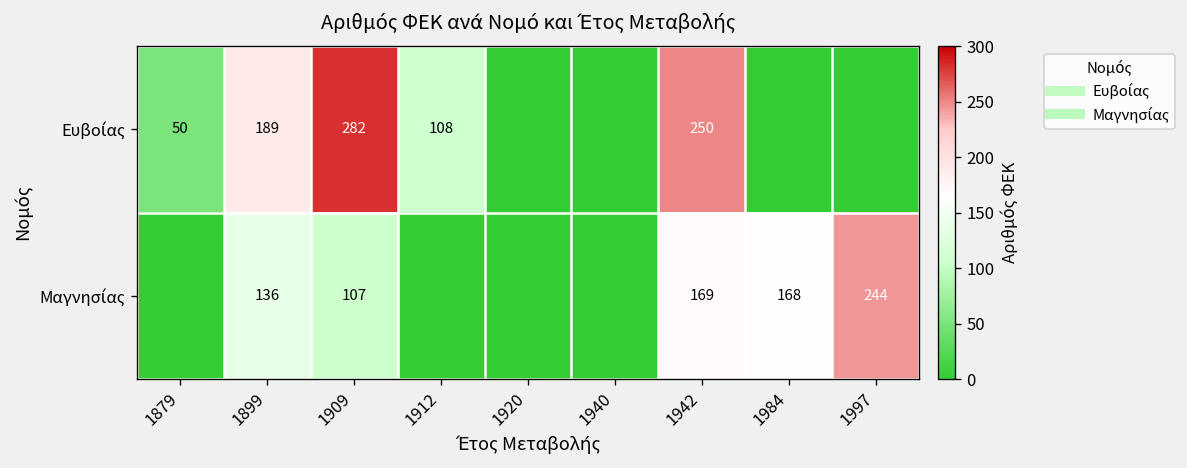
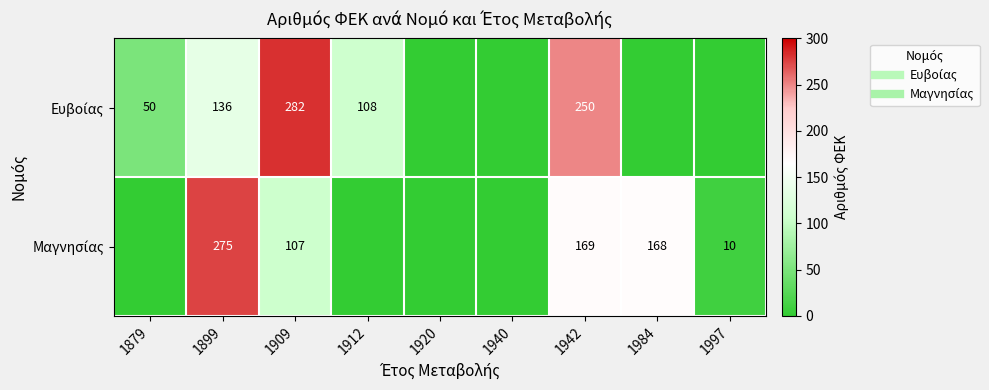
  {
    "Ευβοίας": {
      "1879": 50,
-     "1899": 189,
+     "1899": 136,
      "1909": 282,
      "1912": 108,
      "1942": 250
    },
    "Μαγνησίας": {
-     "1899": 136,
+     "1899": 275,
      "1909": 107,
      "1942": 169,
      "1984": 168,
-     "1997": 244
+     "1997": 10
    }
  }
